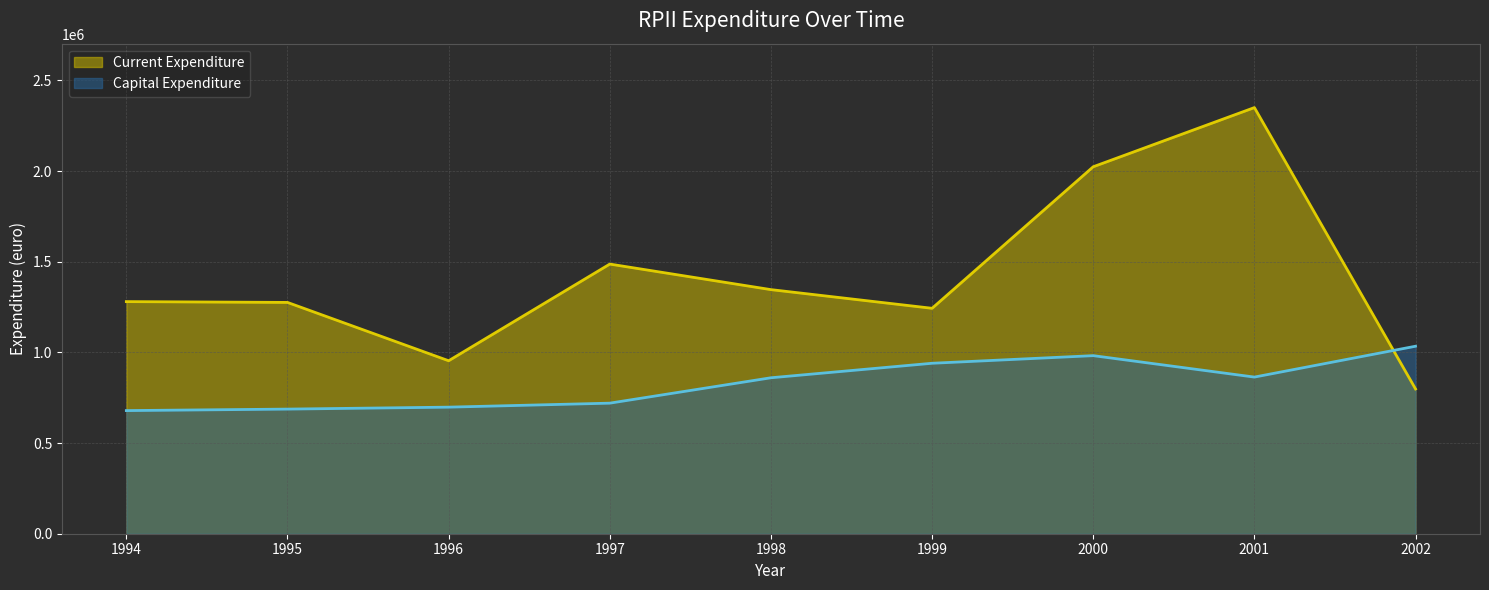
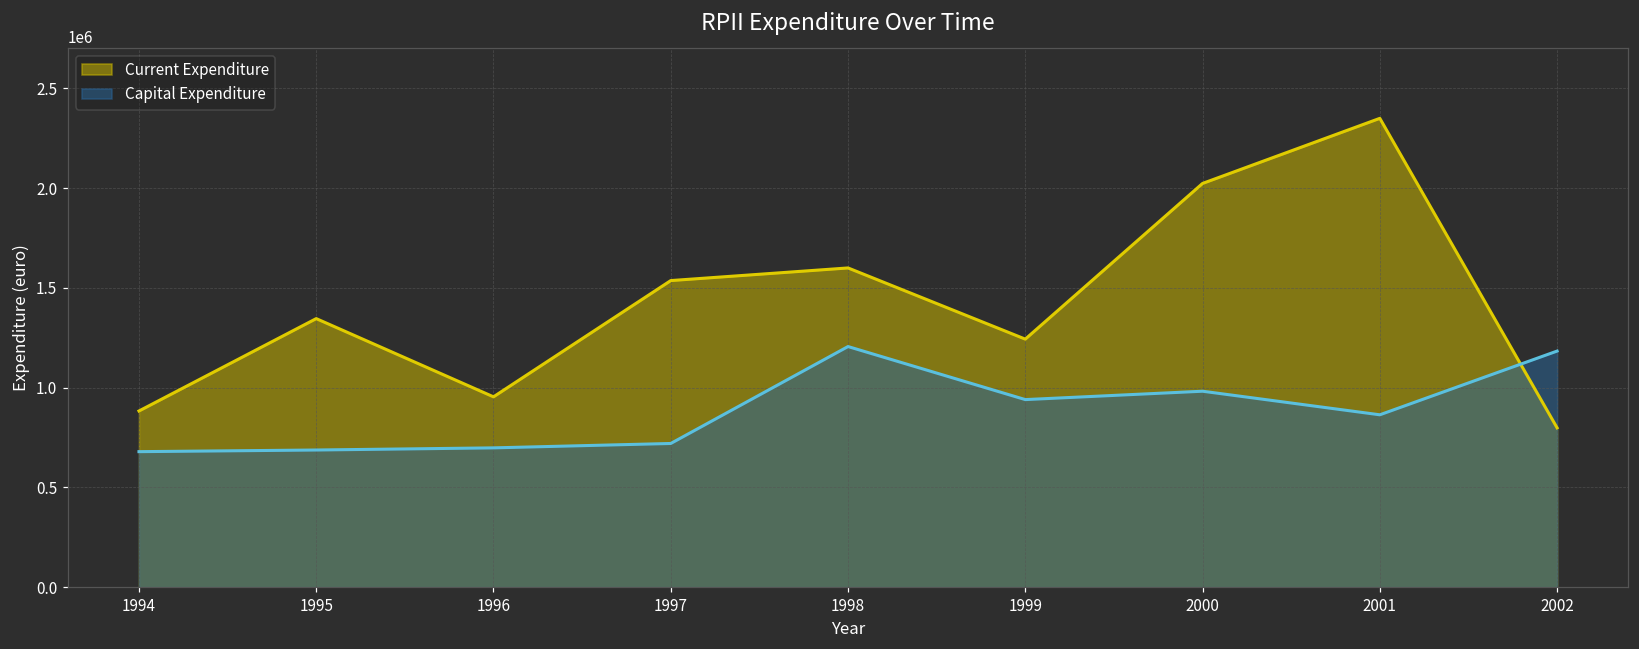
  {
    "Current Expenditure": {
-     "1994": 1280000,
-     "1995": 1280000,
+     "1994": 880000,
+     "1995": 1350000,
      "1996": 950000,
-     "1997": 1490000,
-     "1998": 1350000,
+     "1997": 1540000,
+     "1998": 1600000,
      "1999": 1240000,
      "2000": 2020000,
      "2001": 2350000,
      "2002": 800000
    },
    "Capital Expenditure": {
      "1994": 680000,
      "1995": 690000,
      "1996": 700000,
      "1997": 720000,
-     "1998": 860000,
+     "1998": 1210000,
      "1999": 940000,
      "2000": 980000,
      "2001": 860000,
-     "2002": 1030000
+     "2002": 1180000
    }
  }
